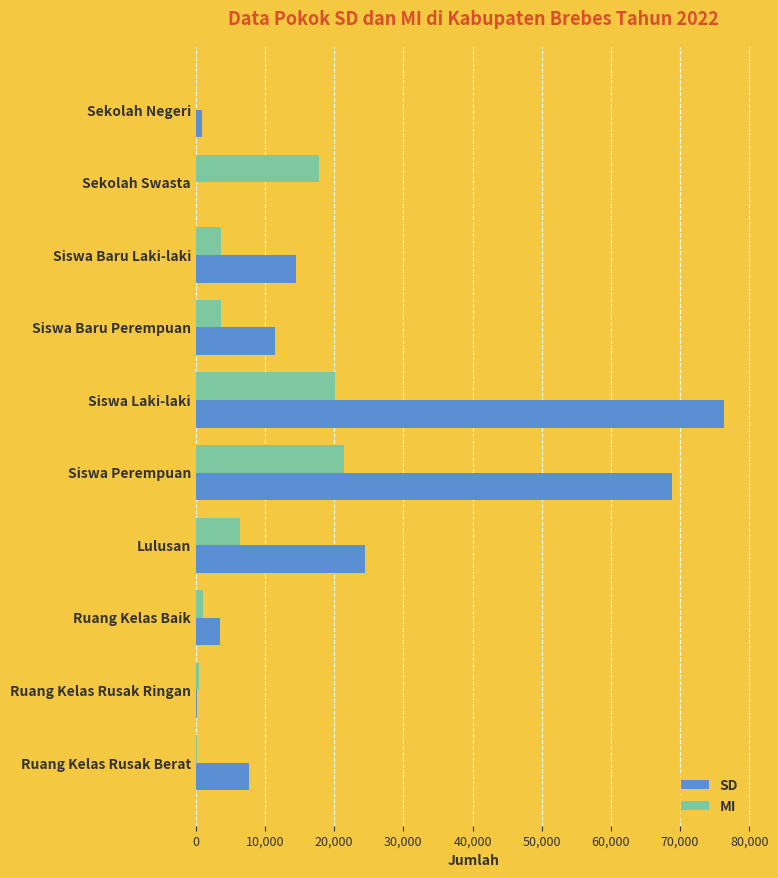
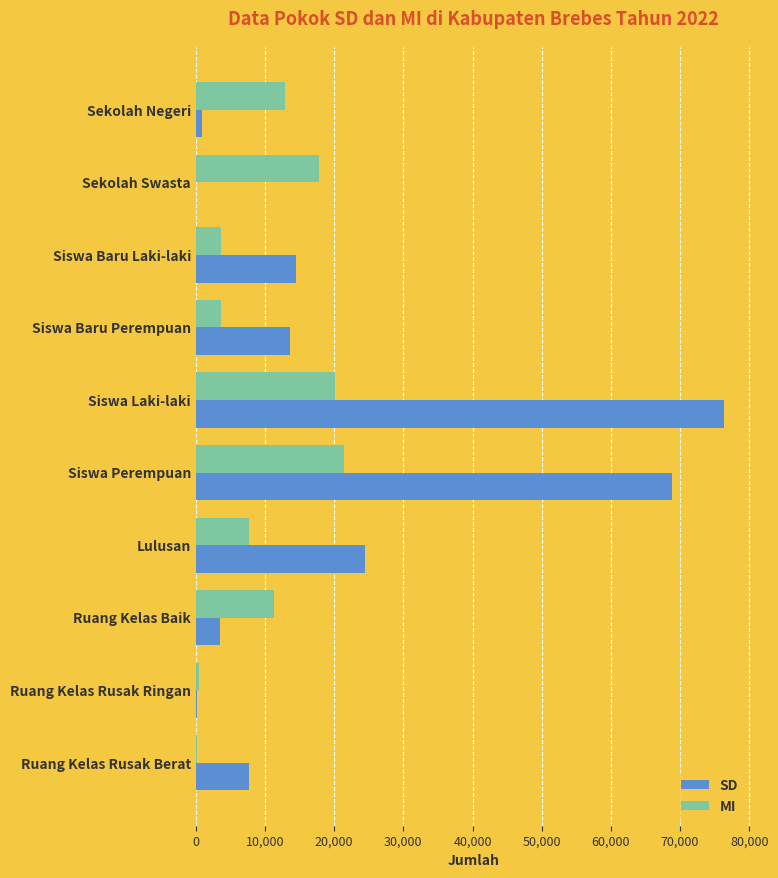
  {
    "SD": {
      "Sekolah Negeri": "1,000",
      "Siswa Baru Laki-laki": "15,000",
-     "Siswa Baru Perempuan": "11,000",
+     "Siswa Baru Perempuan": "14,000",
      "Siswa Laki-laki": "76,000",
      "Siswa Perempuan": "69,000",
      "Lulusan": "25,000",
      "Ruang Kelas Baik": "4,000",
      "Ruang Kelas Rusak Berat": "8,000"
    },
    "MI": {
-     "Sekolah Negeri": "0",
+     "Sekolah Negeri": "13,000",
      "Sekolah Swasta": "18,000",
      "Siswa Baru Laki-laki": "4,000",
      "Siswa Baru Perempuan": "4,000",
      "Siswa Laki-laki": "20,000",
      "Siswa Perempuan": "21,000",
-     "Lulusan": "6,000",
-     "Ruang Kelas Baik": "1,000",
+     "Lulusan": "8,000",
+     "Ruang Kelas Baik": "11,000",
      "Ruang Kelas Rusak Ringan": "0"
    }
  }
